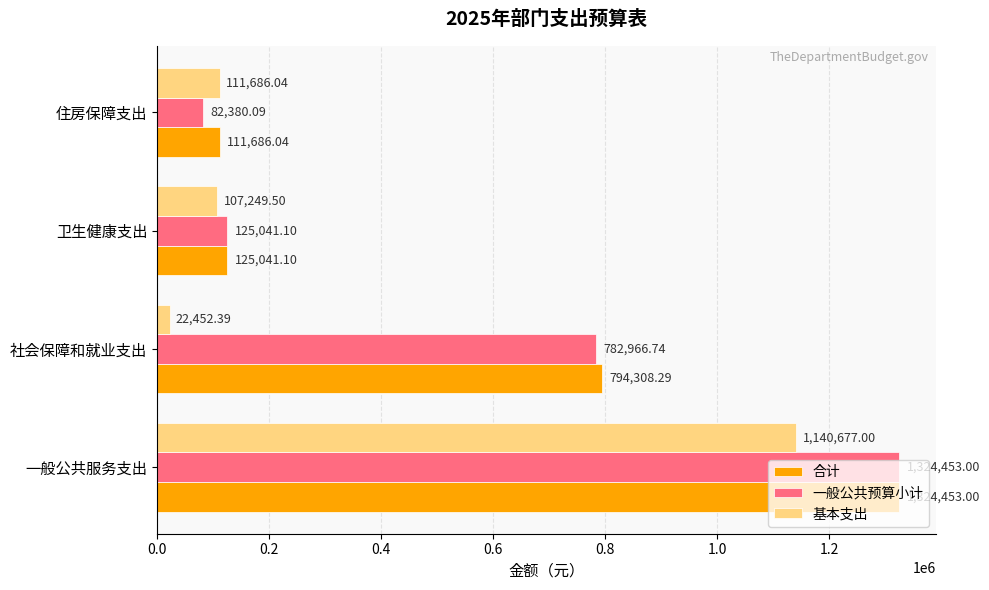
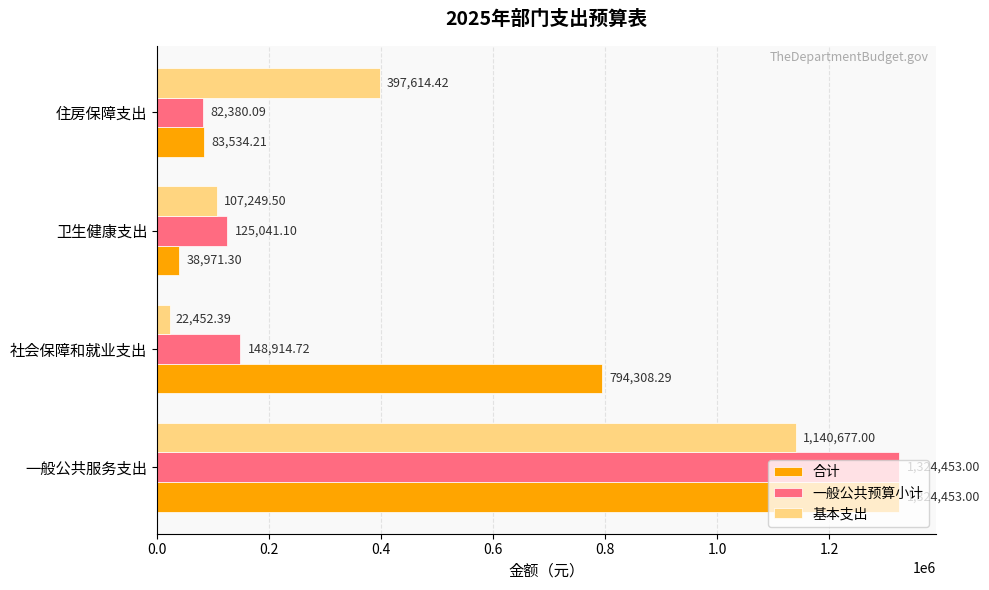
  {
    "合计": {
-     "住房保障支出": "111,686.04",
-     "卫生健康支出": "125,041.10",
+     "住房保障支出": "83,534.21",
+     "卫生健康支出": "38,971.30",
      "社会保障和就业支出": "794,308.29"
    },
    "一般公共预算小计": {
      "住房保障支出": "82,380.09",
      "卫生健康支出": "125,041.10",
-     "社会保障和就业支出": "782,966.74"
+     "社会保障和就业支出": "148,914.72"
    },
    "基本支出": {
-     "住房保障支出": "111,686.04",
+     "住房保障支出": "397,614.42",
      "卫生健康支出": "107,249.50",
      "社会保障和就业支出": "22,452.39",
      "一般公共服务支出": "1,140,677.00"
    }
  }
